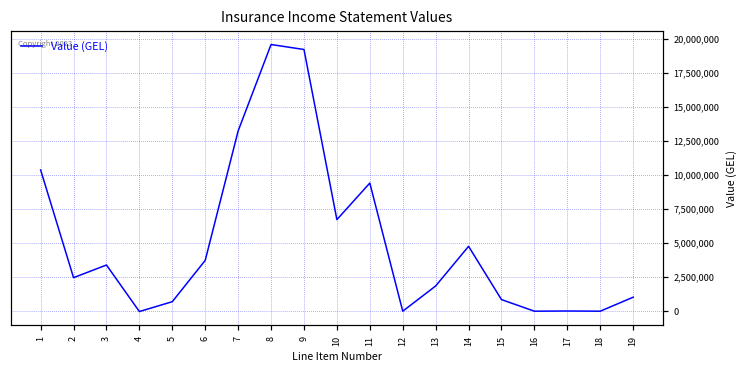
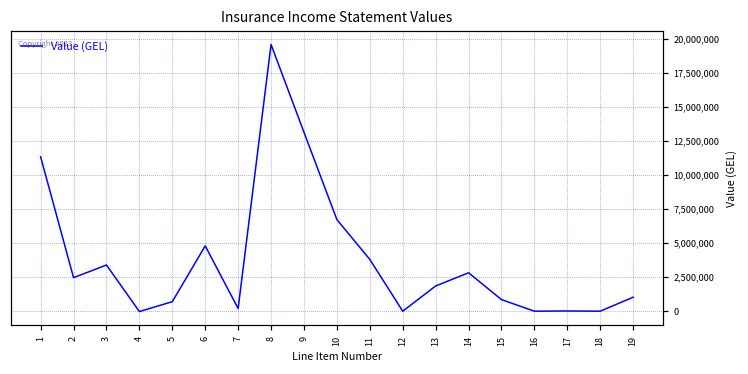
  {
-   "1": "10,400,000",
+   "1": "11,300,000",
    "2": "2,500,000",
    "3": "3,400,000",
    "4": "0",
    "5": "700,000",
-   "6": "3,700,000",
-   "7": "13,200,000",
+   "6": "4,800,000",
+   "7": "200,000",
    "8": "19,600,000",
-   "9": "19,200,000",
+   "9": "13,100,000",
    "10": "6,700,000",
-   "11": "9,400,000",
+   "11": "3,800,000",
    "12": "0",
    "13": "1,800,000",
-   "14": "4,800,000",
+   "14": "2,800,000",
    "15": "900,000",
    "16": "0",
    "17": "0",
    "18": "0",
    "19": "1,000,000"
  }
